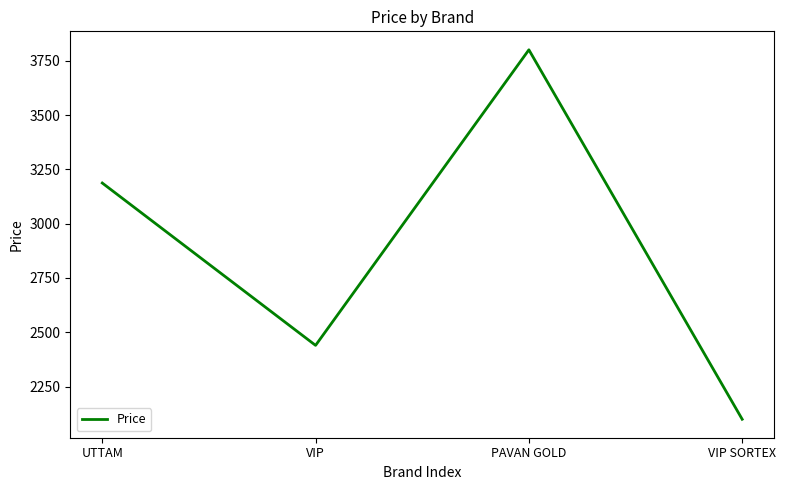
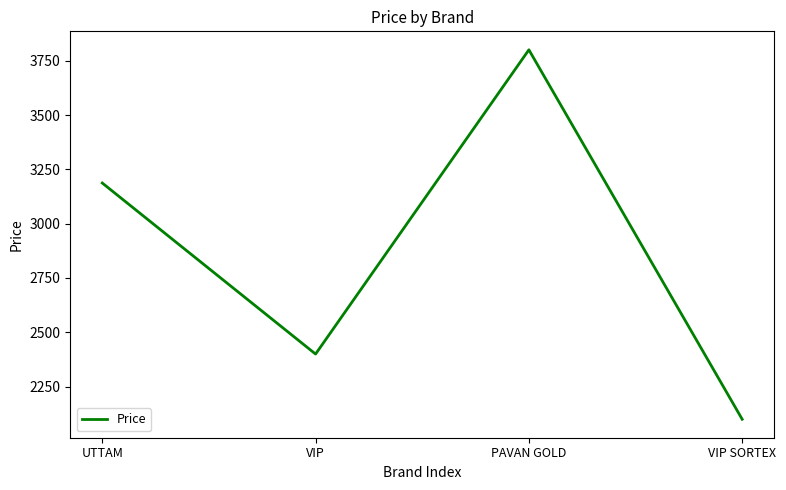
  {
    "UTTAM": 3190,
-   "VIP": 2440,
+   "VIP": 2400,
    "PAVAN GOLD": 3800,
    "VIP SORTEX": 2100
  }
